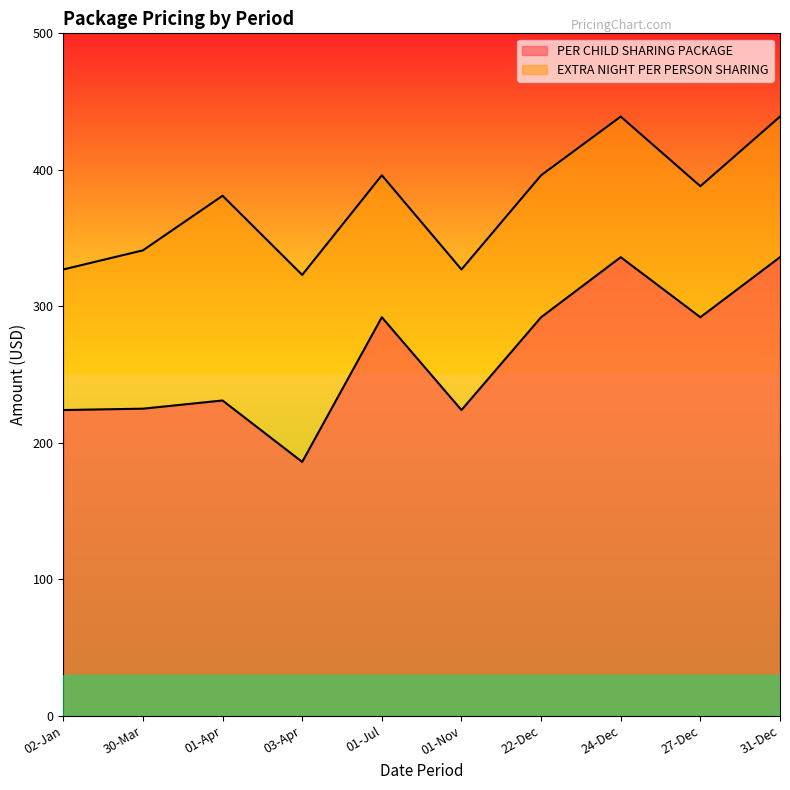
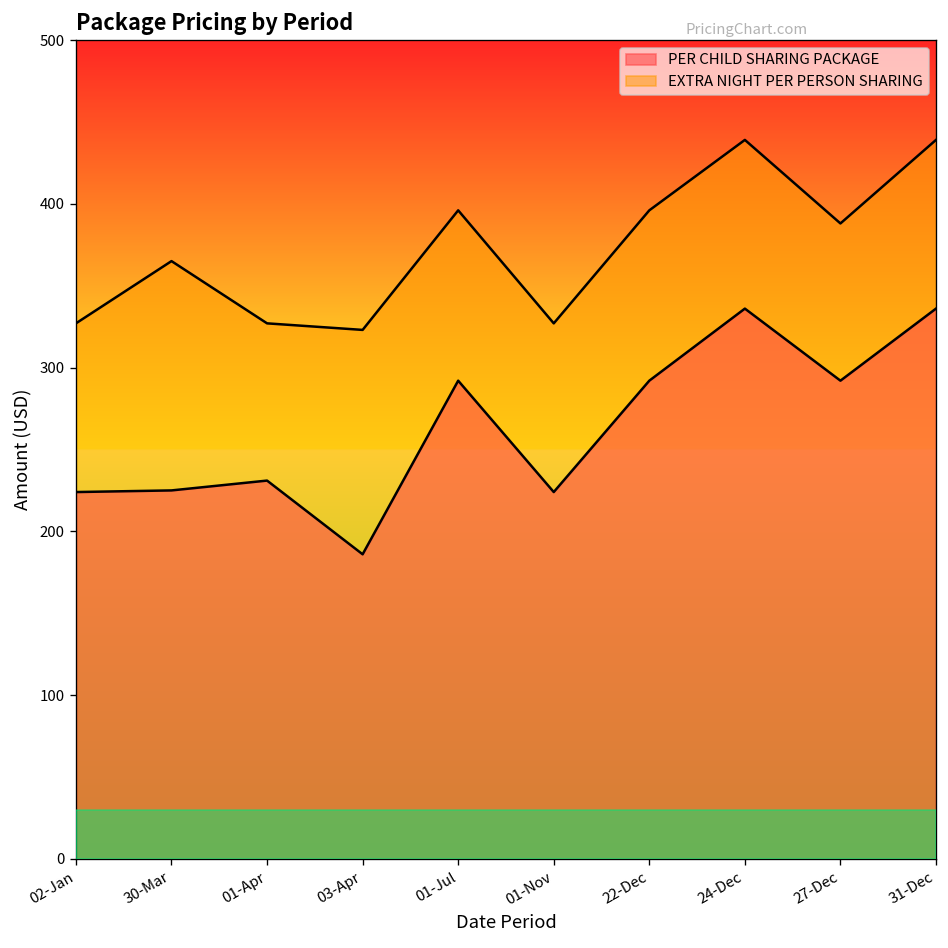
  {
    "PER CHILD SHARING PACKAGE": {
      "02-Jan": 224,
      "30-Mar": 225,
      "01-Apr": 231,
      "03-Apr": 186,
      "01-Jul": 292,
      "01-Nov": 224,
      "22-Dec": 292,
      "24-Dec": 336,
      "27-Dec": 292,
      "31-Dec": 336
    },
    "EXTRA NIGHT PER PERSON SHARING": {
      "02-Jan": 327,
-     "30-Mar": 341,
-     "01-Apr": 381,
+     "30-Mar": 365,
+     "01-Apr": 327,
      "03-Apr": 323,
      "01-Jul": 396,
      "01-Nov": 327,
      "22-Dec": 396,
      "24-Dec": 439,
      "27-Dec": 388,
      "31-Dec": 439
    }
  }
